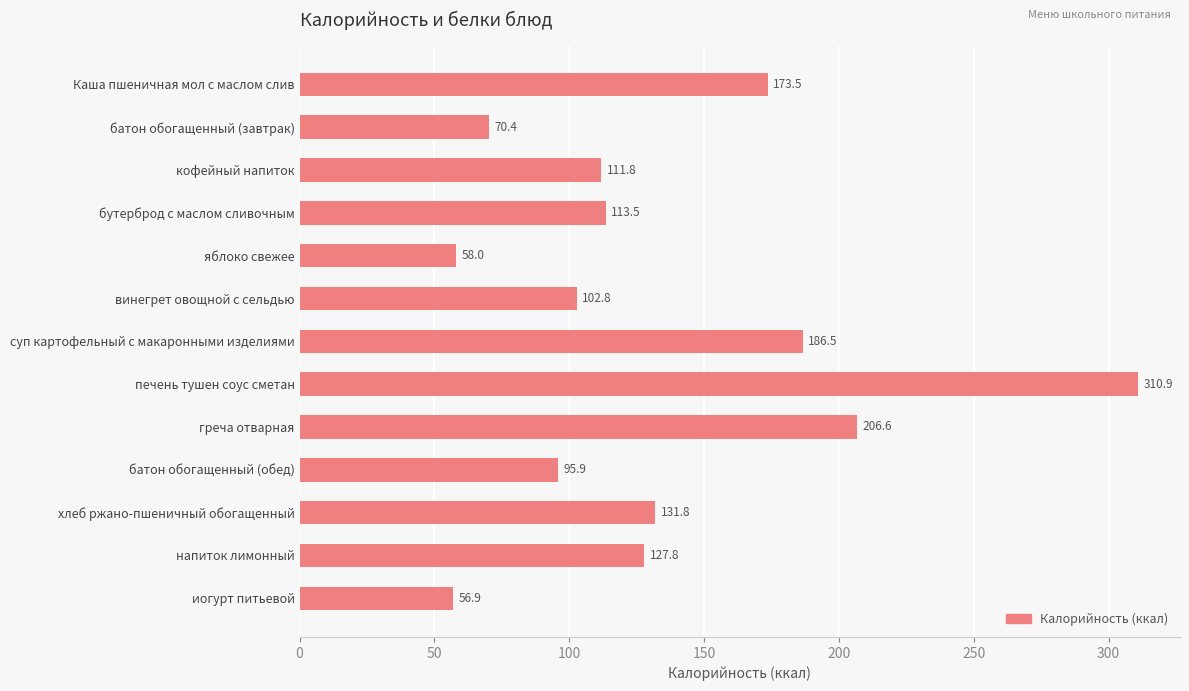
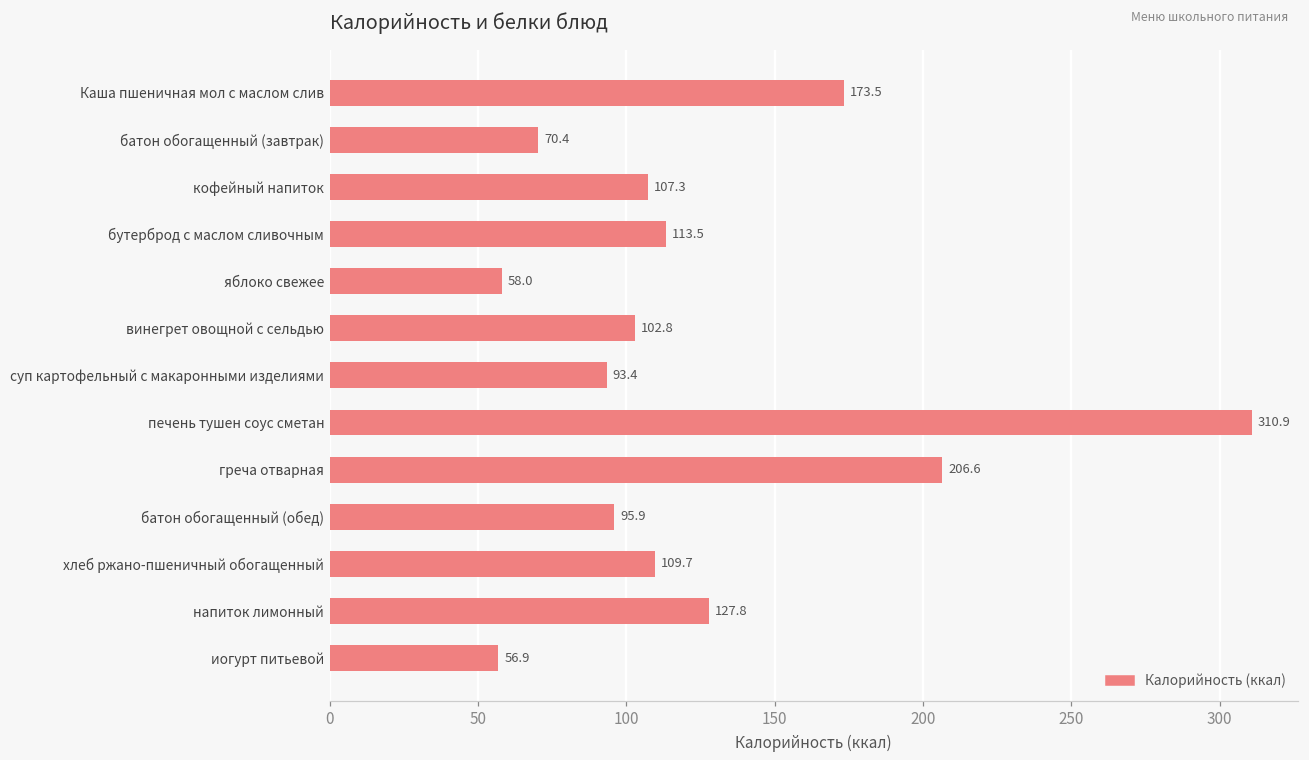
  {
    "Каша пшеничная мол с маслом слив": 173.5,
    "батон обогащенный (завтрак)": 70.4,
-   "кофейный напиток": 111.8,
+   "кофейный напиток": 107.3,
    "бутерброд с маслом сливочным": 113.5,
    "яблоко свежее": 58.0,
    "винегрет овощной с сельдью": 102.8,
-   "суп картофельный с макаронными изделиями": 186.5,
+   "суп картофельный с макаронными изделиями": 93.4,
    "печень тушен соус сметан": 310.9,
    "греча отварная": 206.6,
    "батон обогащенный (обед)": 95.9,
-   "хлеб ржано-пшеничный обогащенный": 131.8,
+   "хлеб ржано-пшеничный обогащенный": 109.7,
    "напиток лимонный": 127.8,
    "иогурт питьевой": 56.9
  }
